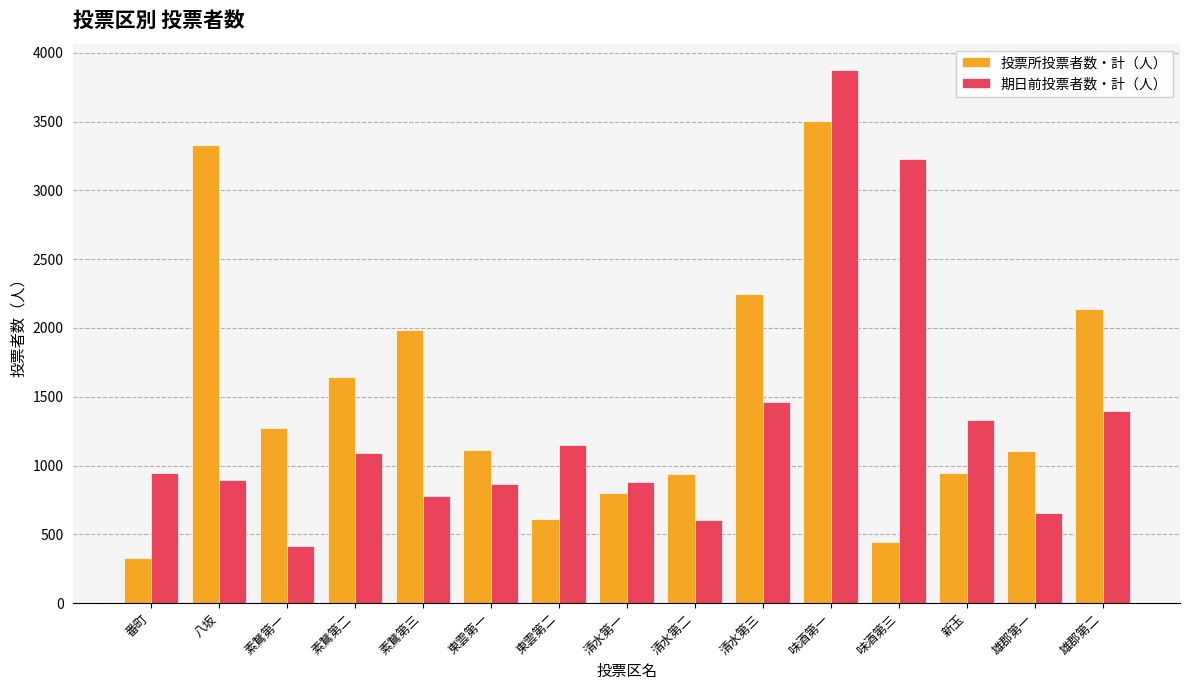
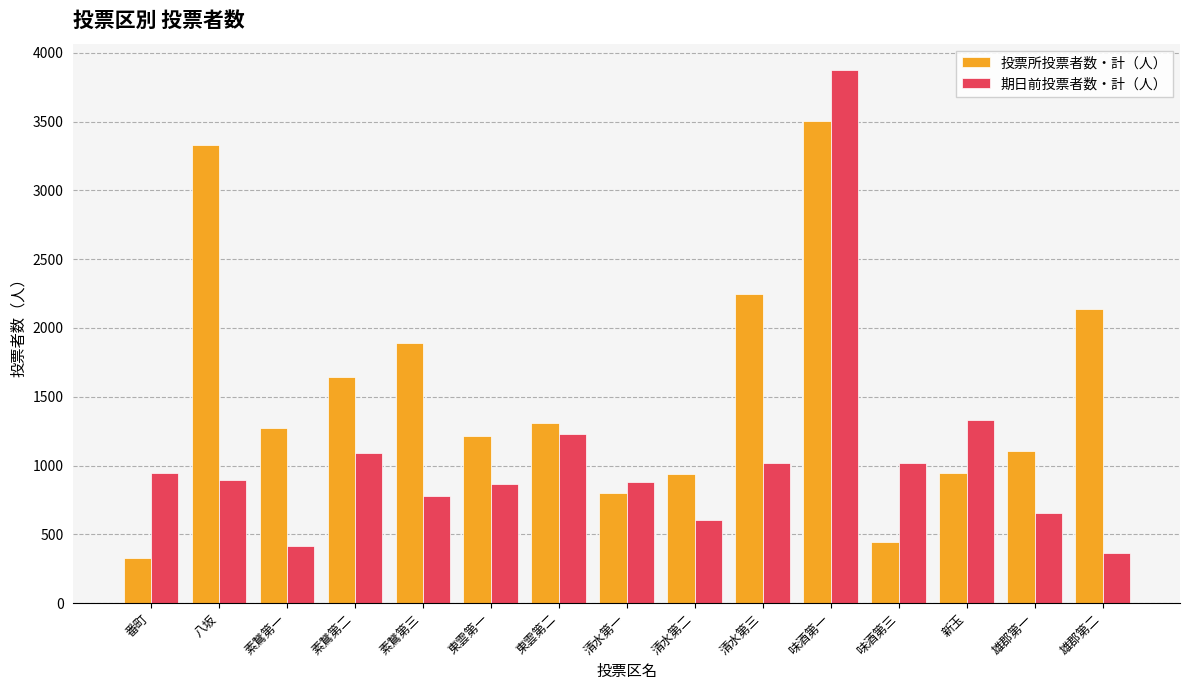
  {
    "投票所投票者数・計（人）": {
      "番町": 330,
      "八坂": 3330,
      "素鵞第一": 1270,
      "素鵞第二": 1650,
-     "素鵞第三": 1980,
-     "東雲第一": 1110,
-     "東雲第二": 610,
+     "素鵞第三": 1890,
+     "東雲第一": 1220,
+     "東雲第二": 1310,
      "清水第一": 800,
      "清水第二": 940,
      "清水第三": 2240,
      "味酒第一": 3510,
      "味酒第三": 440,
      "新玉": 950,
      "雄郡第一": 1110,
      "雄郡第二": 2140
    },
    "期日前投票者数・計（人）": {
      "番町": 940,
      "八坂": 900,
      "素鵞第一": 420,
      "素鵞第二": 1090,
      "素鵞第三": 780,
      "東雲第一": 870,
-     "東雲第二": 1150,
+     "東雲第二": 1230,
      "清水第一": 880,
      "清水第二": 610,
-     "清水第三": 1460,
+     "清水第三": 1020,
      "味酒第一": 3870,
-     "味酒第三": 3230,
+     "味酒第三": 1020,
      "新玉": 1330,
      "雄郡第一": 650,
-     "雄郡第二": 1400
+     "雄郡第二": 370
    }
  }
